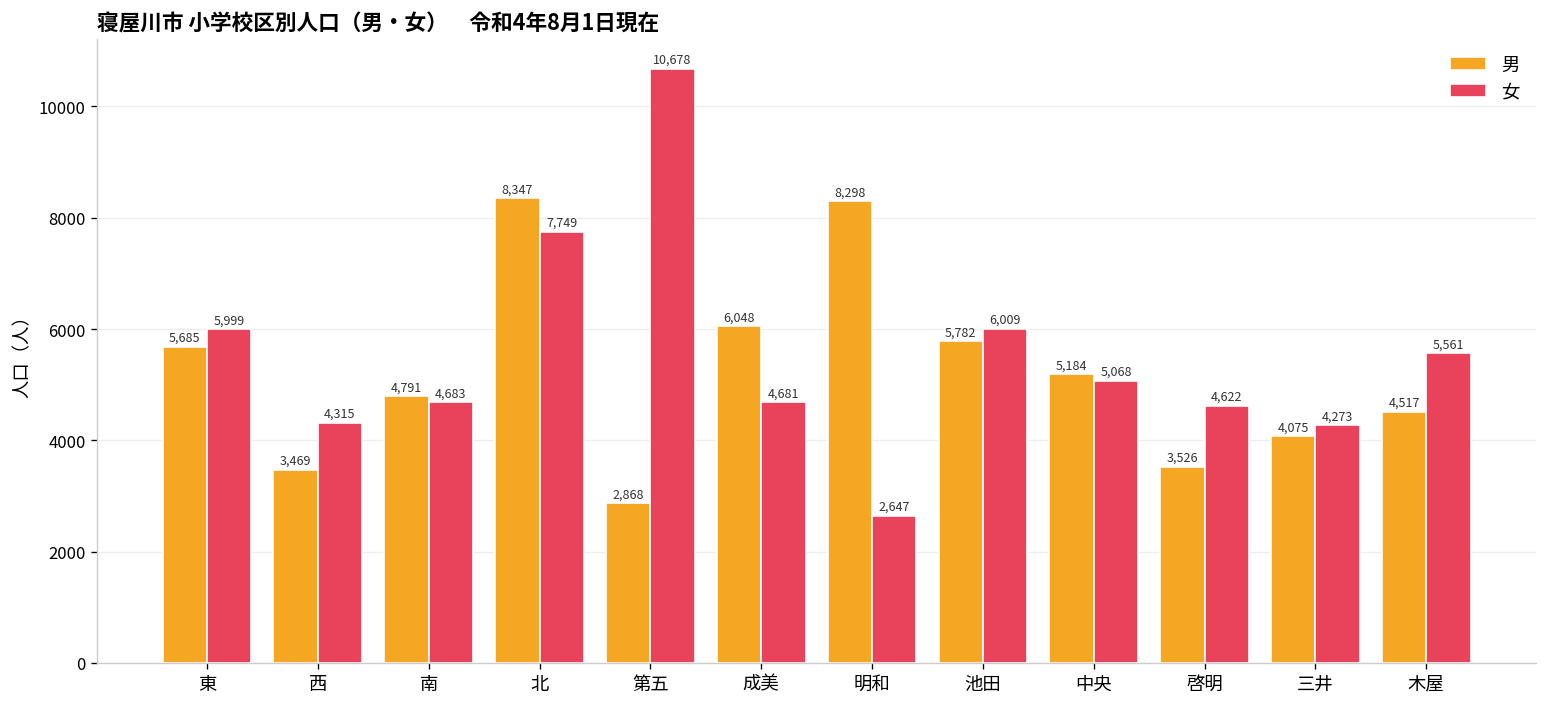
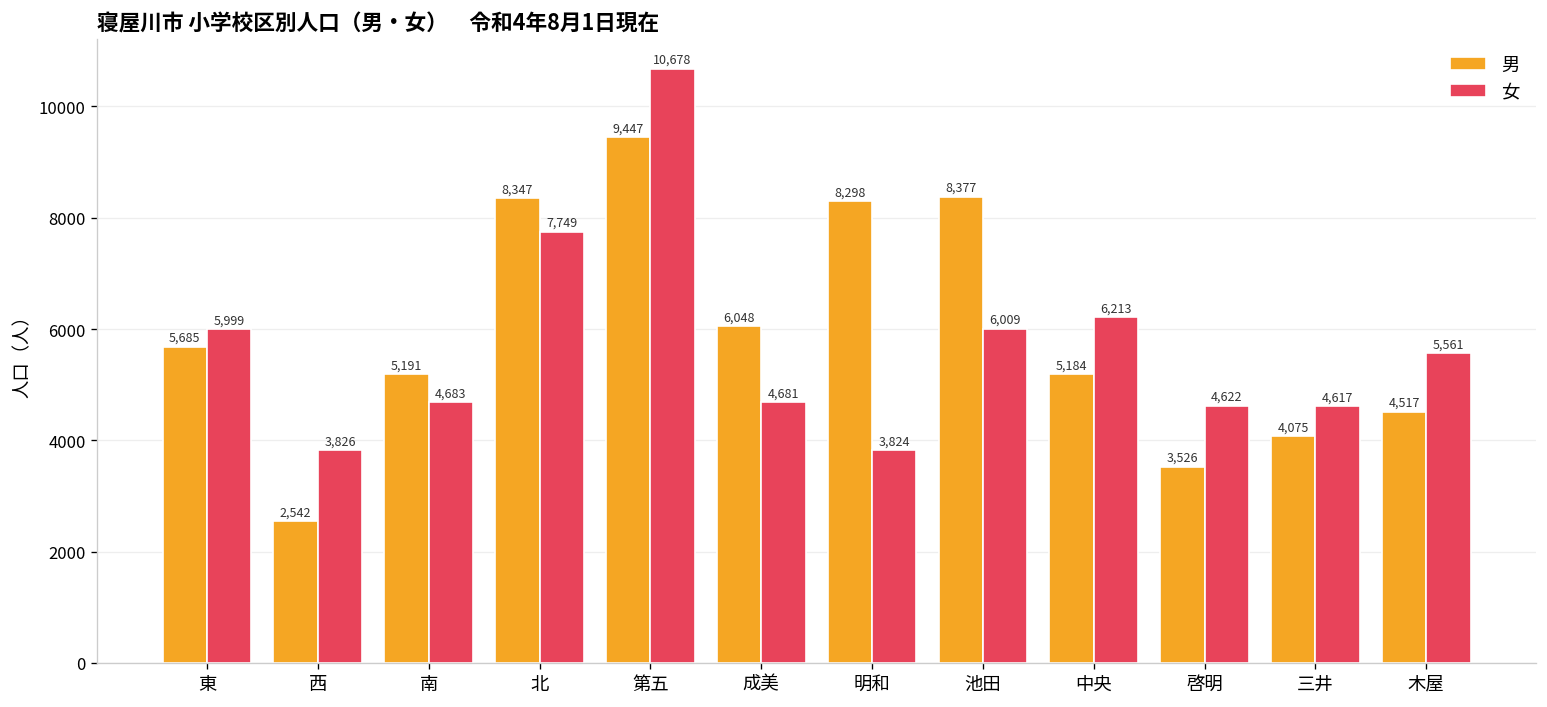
  {
    "男": {
      "東": "5,685",
-     "西": "3,469",
-     "南": "4,791",
+     "西": "2,542",
+     "南": "5,191",
      "北": "8,347",
-     "第五": "2,868",
+     "第五": "9,447",
      "成美": "6,048",
      "明和": "8,298",
-     "池田": "5,782",
+     "池田": "8,377",
      "中央": "5,184",
      "啓明": "3,526",
      "三井": "4,075",
      "木屋": "4,517"
    },
    "女": {
      "東": "5,999",
-     "西": "4,315",
+     "西": "3,826",
      "南": "4,683",
      "北": "7,749",
      "第五": "10,678",
      "成美": "4,681",
-     "明和": "2,647",
+     "明和": "3,824",
      "池田": "6,009",
-     "中央": "5,068",
+     "中央": "6,213",
      "啓明": "4,622",
-     "三井": "4,273",
+     "三井": "4,617",
      "木屋": "5,561"
    }
  }
